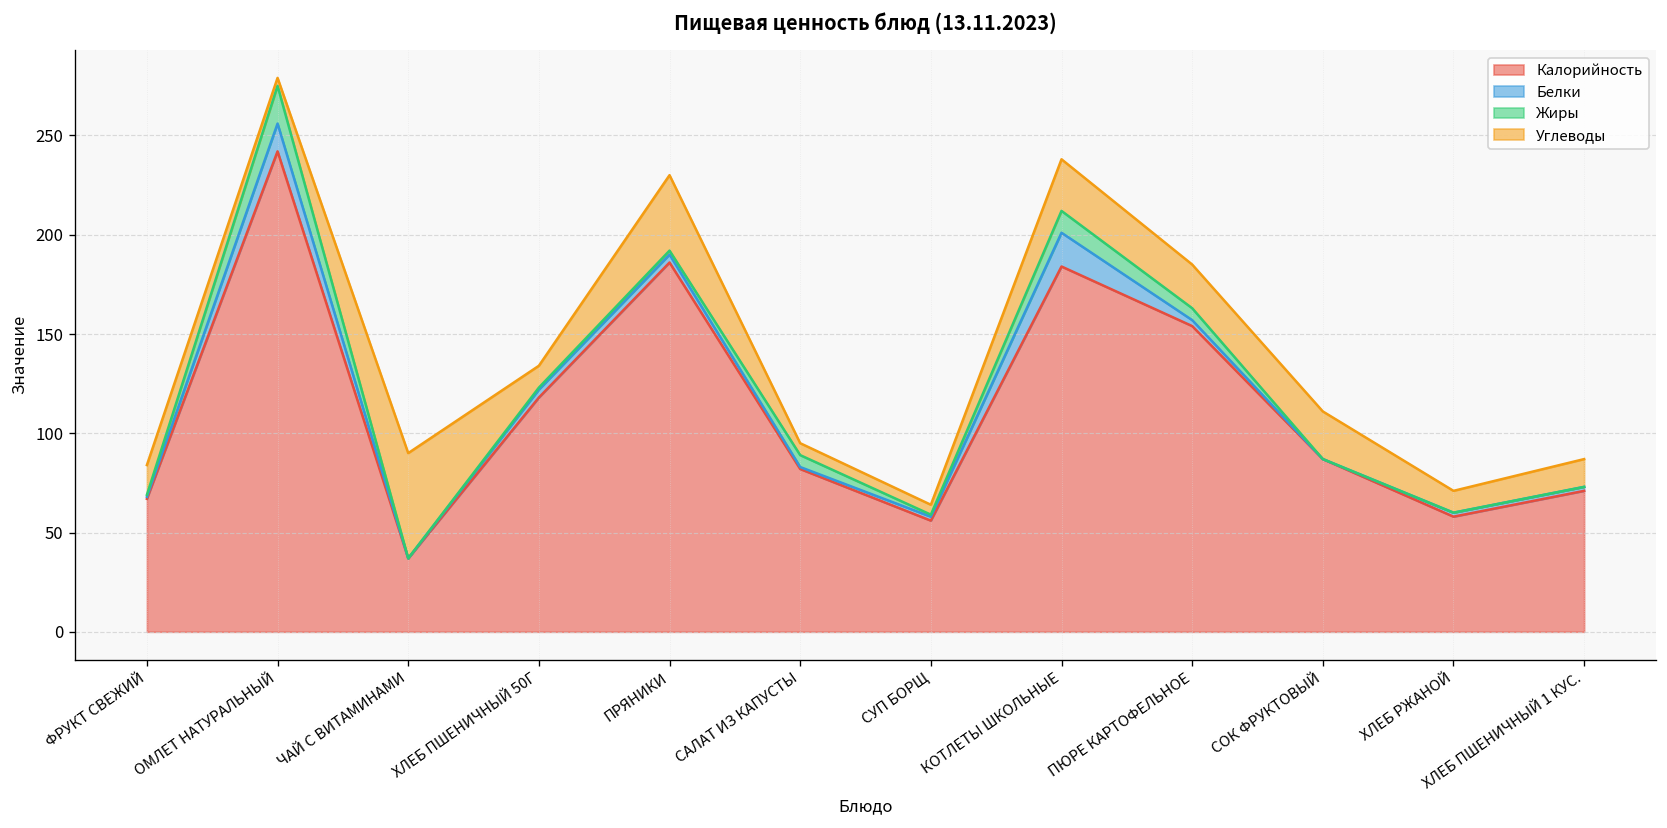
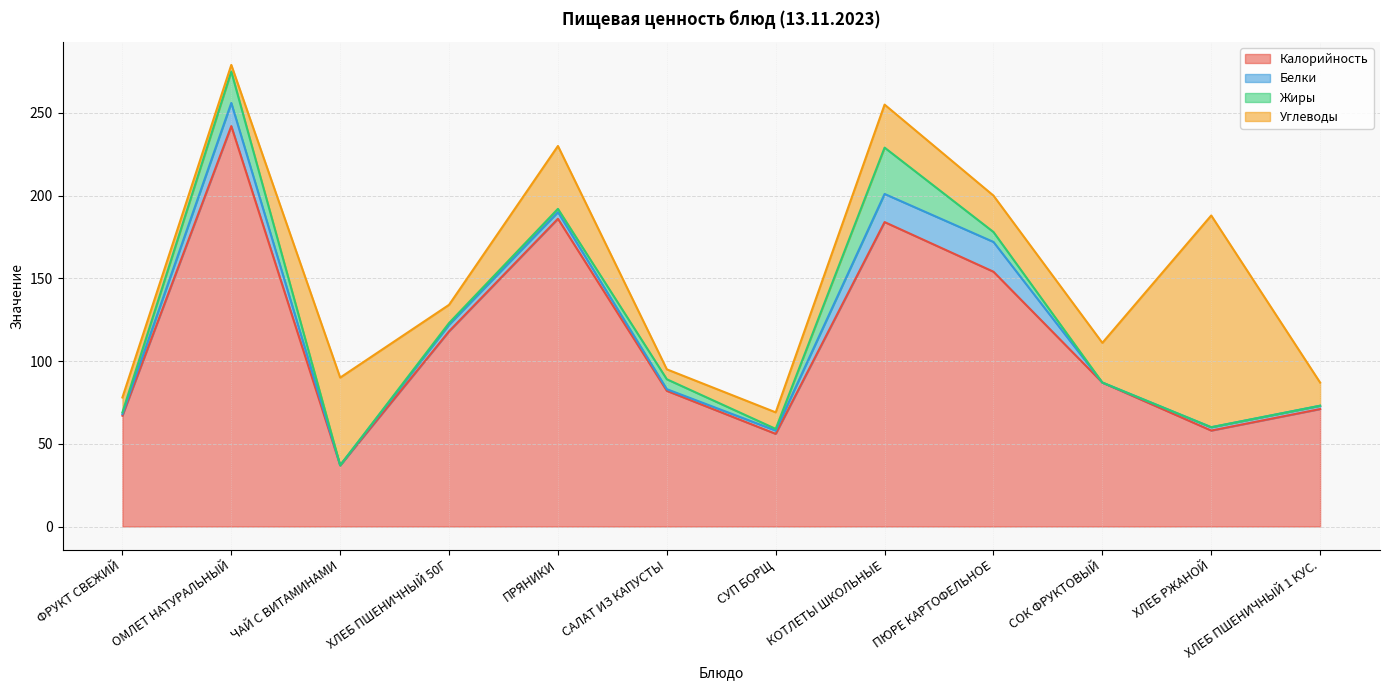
  {
    "Калорийность": {
      "ОМЛЕТ НАТУРАЛЬНЫЙ": 242,
      "ХЛЕБ ПШЕНИЧНЫЙ 50Г": 118,
      "ПРЯНИКИ": 186,
      "СУП БОРЩ": 56,
      "КОТЛЕТЫ ШКОЛЬНЫЕ": 184,
      "ПЮРЕ КАРТОФЕЛЬНОЕ": 154,
      "ХЛЕБ РЖАНОЙ": 58,
      "ХЛЕБ ПШЕНИЧНЫЙ 1 КУС.": 71
    },
    "Белки": {
      "ОМЛЕТ НАТУРАЛЬНЫЙ": 14,
      "ПРЯНИКИ": 4,
      "КОТЛЕТЫ ШКОЛЬНЫЕ": 17,
-     "ПЮРЕ КАРТОФЕЛЬНОЕ": 3
+     "ПЮРЕ КАРТОФЕЛЬНОЕ": 18
    },
    "Жиры": {
      "ОМЛЕТ НАТУРАЛЬНЫЙ": 19,
      "ПРЯНИКИ": 2,
      "САЛАТ ИЗ КАПУСТЫ": 6,
-     "КОТЛЕТЫ ШКОЛЬНЫЕ": 11,
+     "КОТЛЕТЫ ШКОЛЬНЫЕ": 28,
      "ПЮРЕ КАРТОФЕЛЬНОЕ": 6
    },
    "Углеводы": {
-     "ФРУКТ СВЕЖИЙ": 15,
+     "ФРУКТ СВЕЖИЙ": 9,
      "ОМЛЕТ НАТУРАЛЬНЫЙ": 4,
      "ЧАЙ С ВИТАМИНАМИ": 53,
      "ХЛЕБ ПШЕНИЧНЫЙ 50Г": 11,
      "ПРЯНИКИ": 38,
      "САЛАТ ИЗ КАПУСТЫ": 6,
-     "СУП БОРЩ": 5,
+     "СУП БОРЩ": 10,
      "КОТЛЕТЫ ШКОЛЬНЫЕ": 26,
      "ПЮРЕ КАРТОФЕЛЬНОЕ": 22,
      "СОК ФРУКТОВЫЙ": 24,
-     "ХЛЕБ РЖАНОЙ": 11,
+     "ХЛЕБ РЖАНОЙ": 128,
      "ХЛЕБ ПШЕНИЧНЫЙ 1 КУС.": 14
    }
  }
